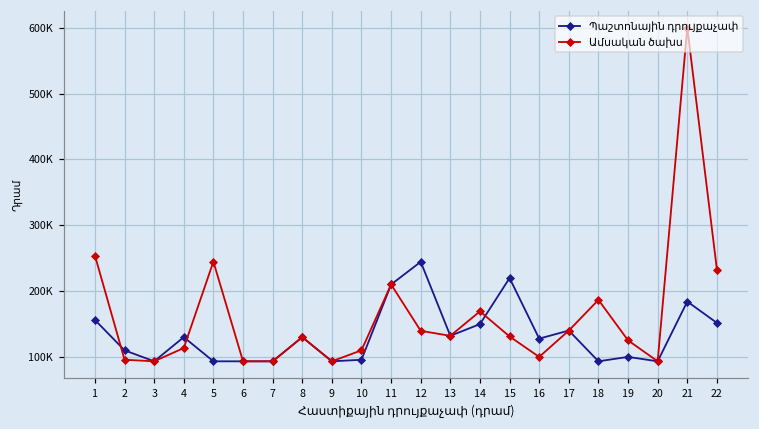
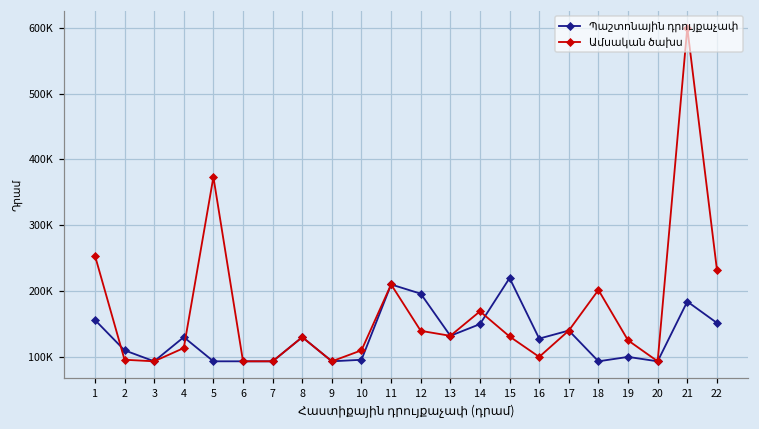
  {
    "Պաշտոնային դրույքաչափ": {
      "1": 160000,
      "2": 110000,
      "4": 130000,
      "5": 90000,
      "10": 100000,
-     "12": 240000,
+     "12": 200000,
      "14": 150000,
      "15": 220000,
      "16": 130000,
      "18": 90000,
      "19": 100000,
      "21": 180000,
      "22": 150000
    },
    "Ամսական ծախս": {
      "1": 250000,
      "2": 100000,
      "4": 110000,
-     "5": 240000,
+     "5": 370000,
      "10": 110000,
      "12": 140000,
      "14": 170000,
      "15": 130000,
      "16": 100000,
-     "18": 190000,
+     "18": 200000,
      "19": 130000,
      "22": 230000
    }
  }
